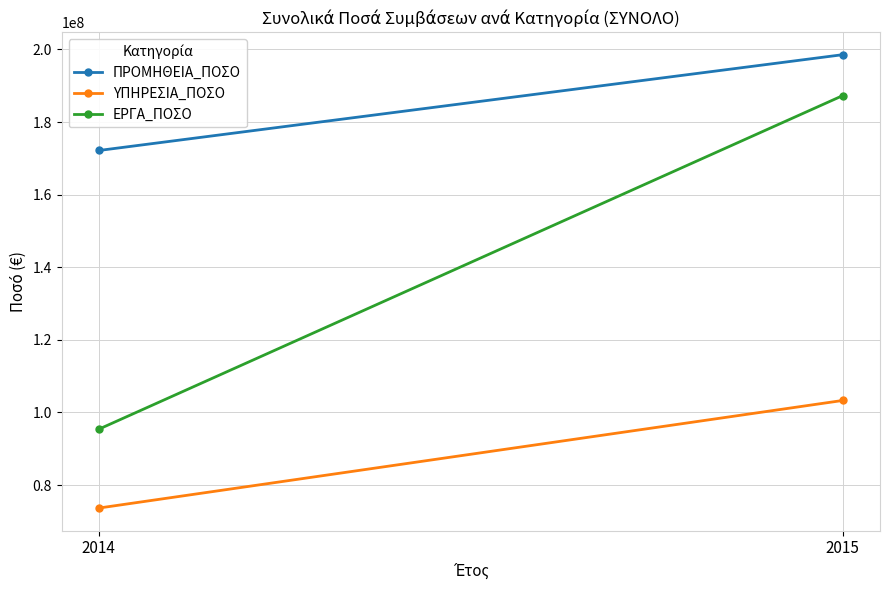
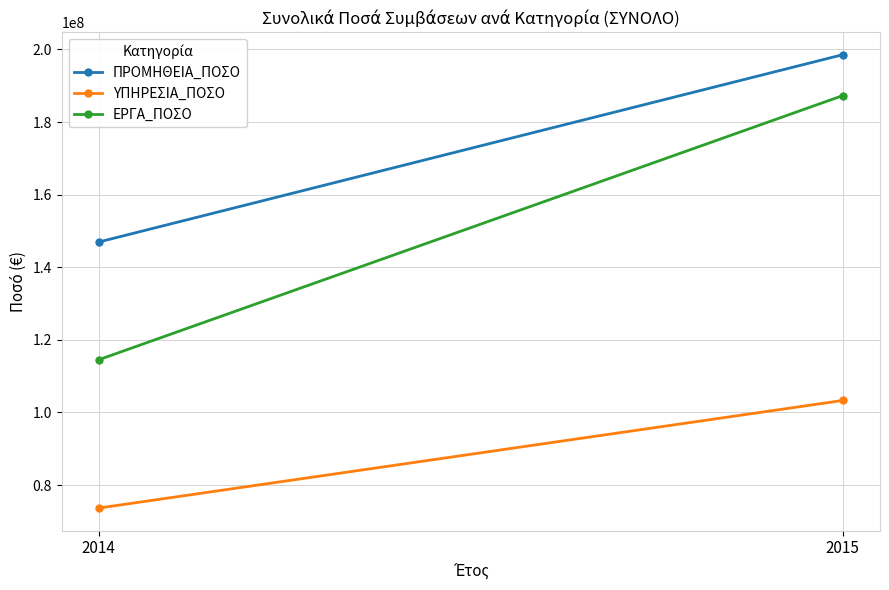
  {
    "ΠΡΟΜΗΘΕΙΑ_ΠΟΣΟ": {
-     "2014": 172000000,
+     "2014": 147000000,
      "2015": 199000000
    },
    "ΥΠΗΡΕΣΙΑ_ΠΟΣΟ": {
      "2014": 74000000,
      "2015": 103000000
    },
    "ΕΡΓΑ_ΠΟΣΟ": {
-     "2014": 95000000,
+     "2014": 115000000,
      "2015": 187000000
    }
  }
